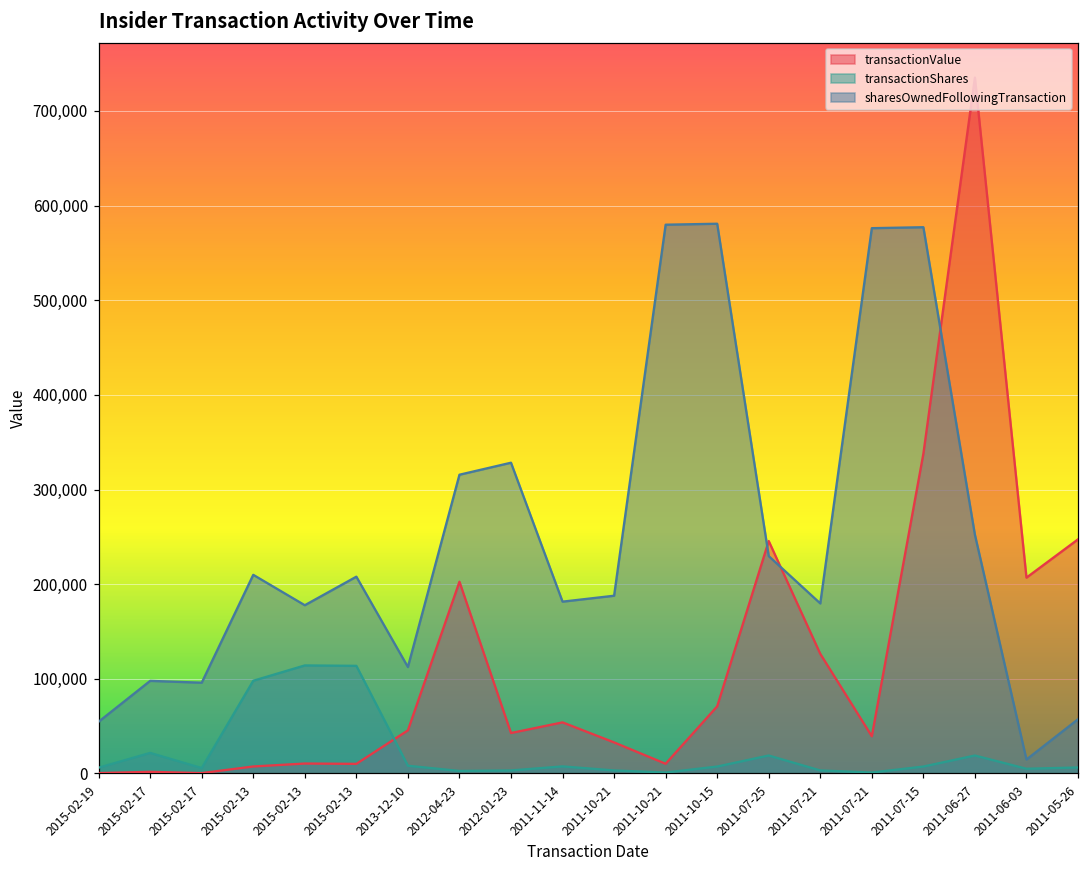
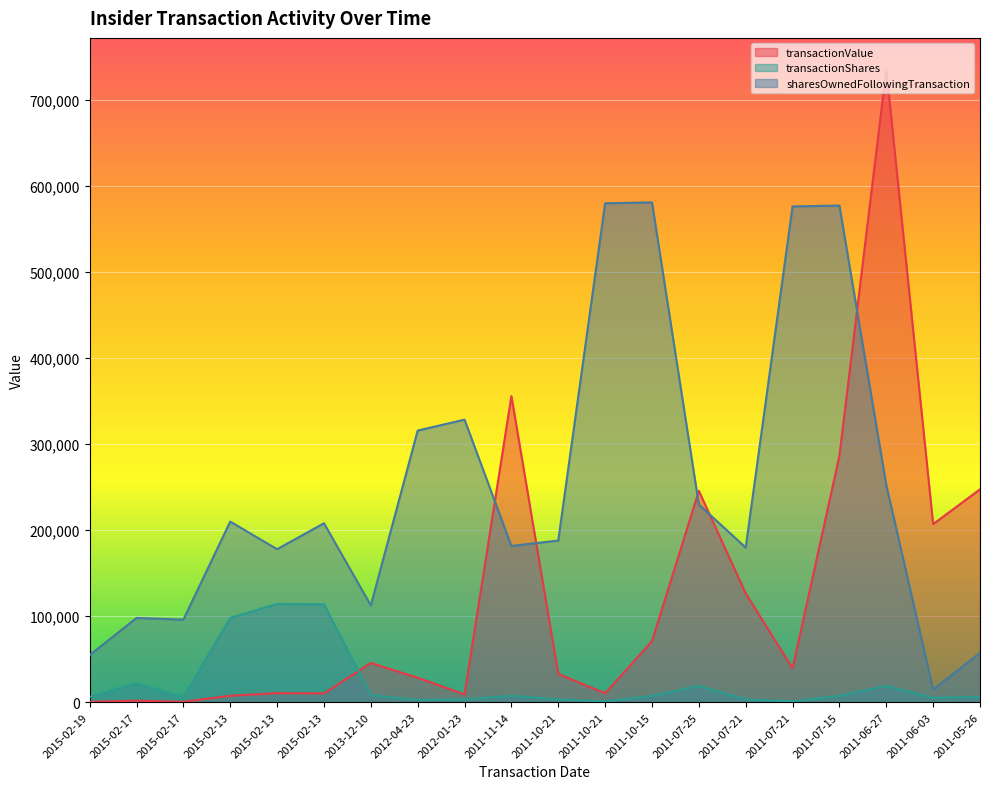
  {
    "transactionValue": {
      "2015-02-19": "0",
      "2013-12-10": "50,000",
-     "2012-04-23": "200,000",
-     "2012-01-23": "40,000",
-     "2011-11-14": "50,000",
+     "2012-04-23": "30,000",
+     "2012-01-23": "10,000",
+     "2011-11-14": "360,000",
      "2011-10-15": "70,000",
      "2011-07-25": "250,000",
-     "2011-07-15": "340,000",
+     "2011-07-15": "290,000",
      "2011-06-03": "210,000",
      "2011-05-26": "250,000"
    }
  }
